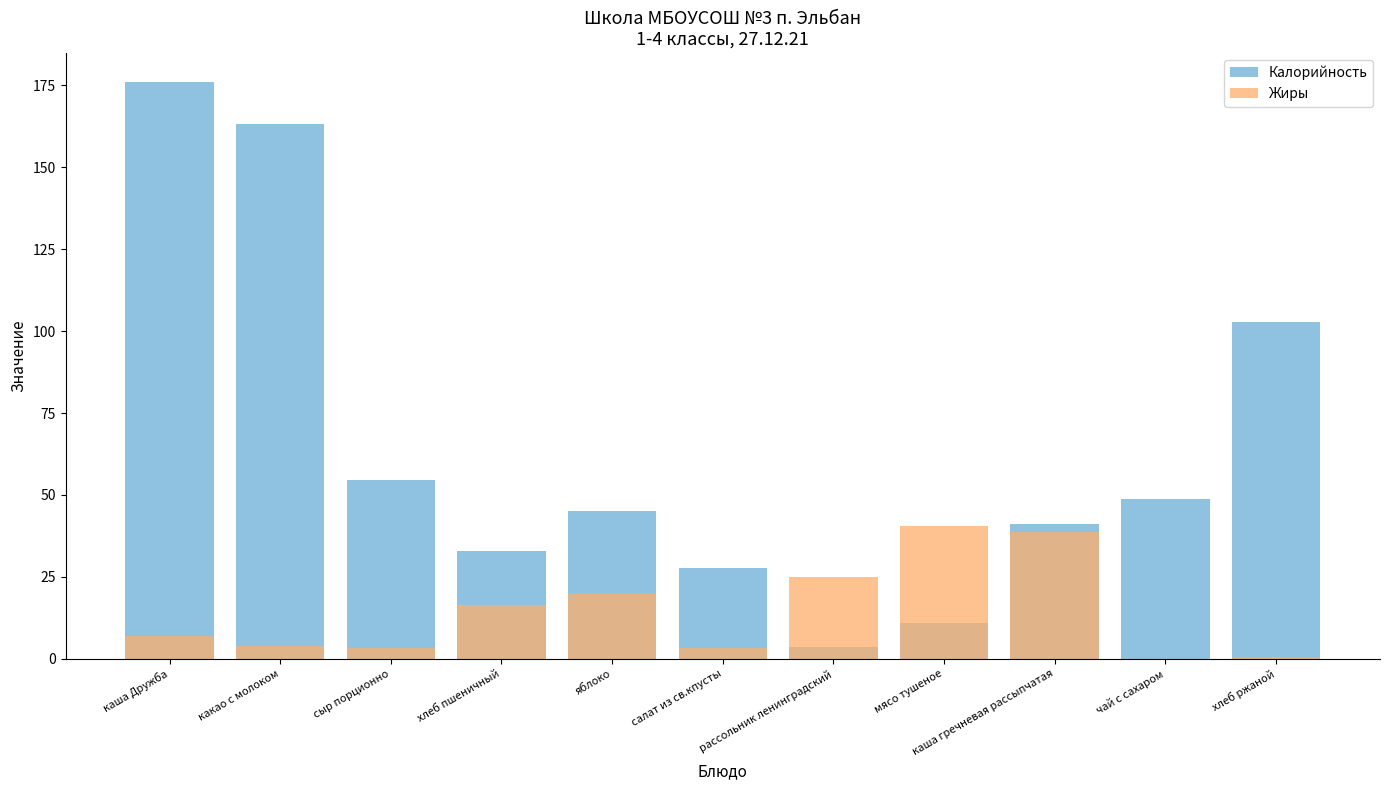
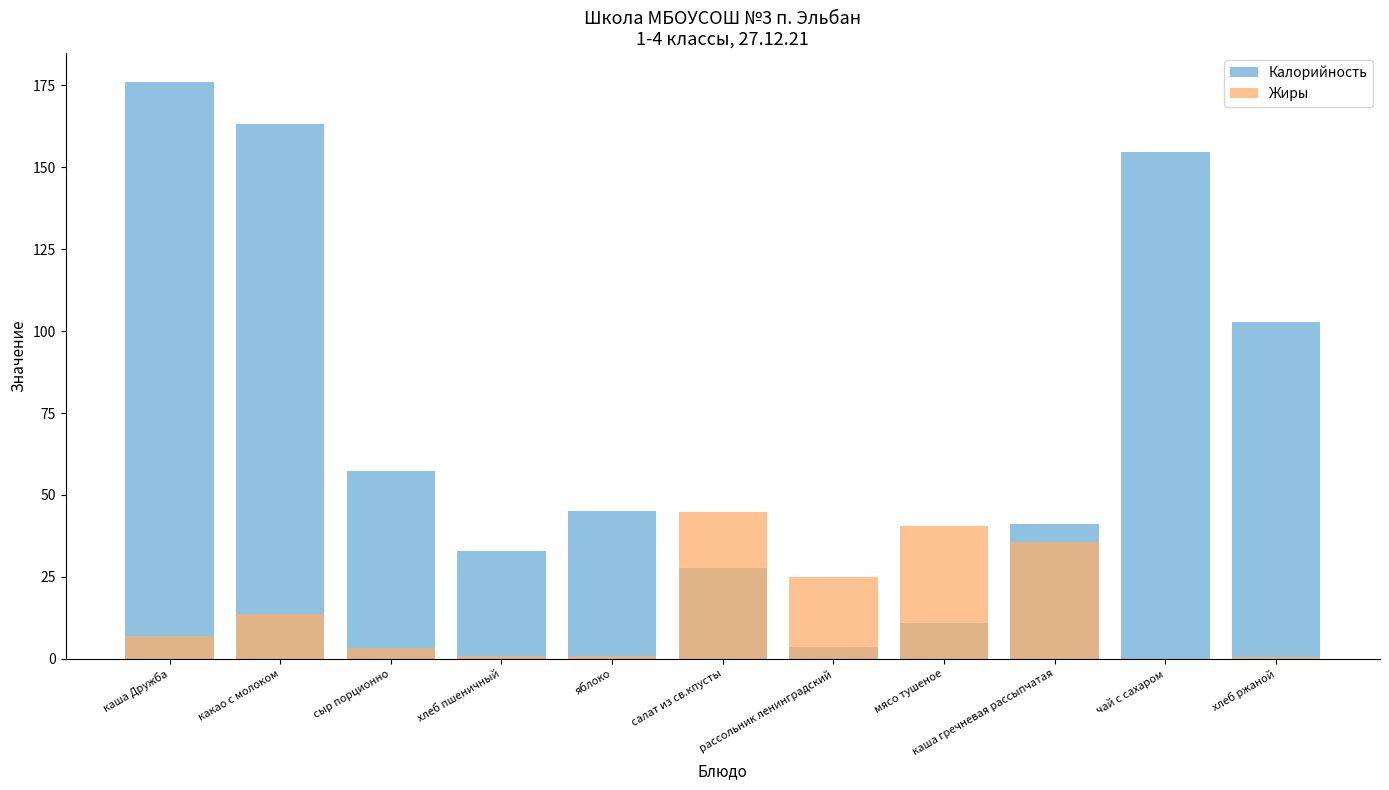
  {
    "Калорийность": {
      "каша Дружба": 176,
      "какао с молоком": 163,
-     "сыр порционно": 55,
+     "сыр порционно": 57,
      "хлеб пшеничный": 33,
      "яблоко": 45,
      "каша гречневая рассыпчатая": 41,
-     "чай с сахаром": 49,
+     "чай с сахаром": 155,
      "хлеб ржаной": 103
    },
    "Жиры": {
-     "какао с молоком": 4,
-     "хлеб пшеничный": 16,
-     "яблоко": 20,
-     "салат из св.кпусты": 3,
+     "какао с молоком": 14,
+     "хлеб пшеничный": 1,
+     "яблоко": 1,
+     "салат из св.кпусты": 45,
      "рассольник ленинградский": 25,
      "мясо тушеное": 40,
-     "каша гречневая рассыпчатая": 39,
+     "каша гречневая рассыпчатая": 36,
      "чай с сахаром": 0
    }
  }
